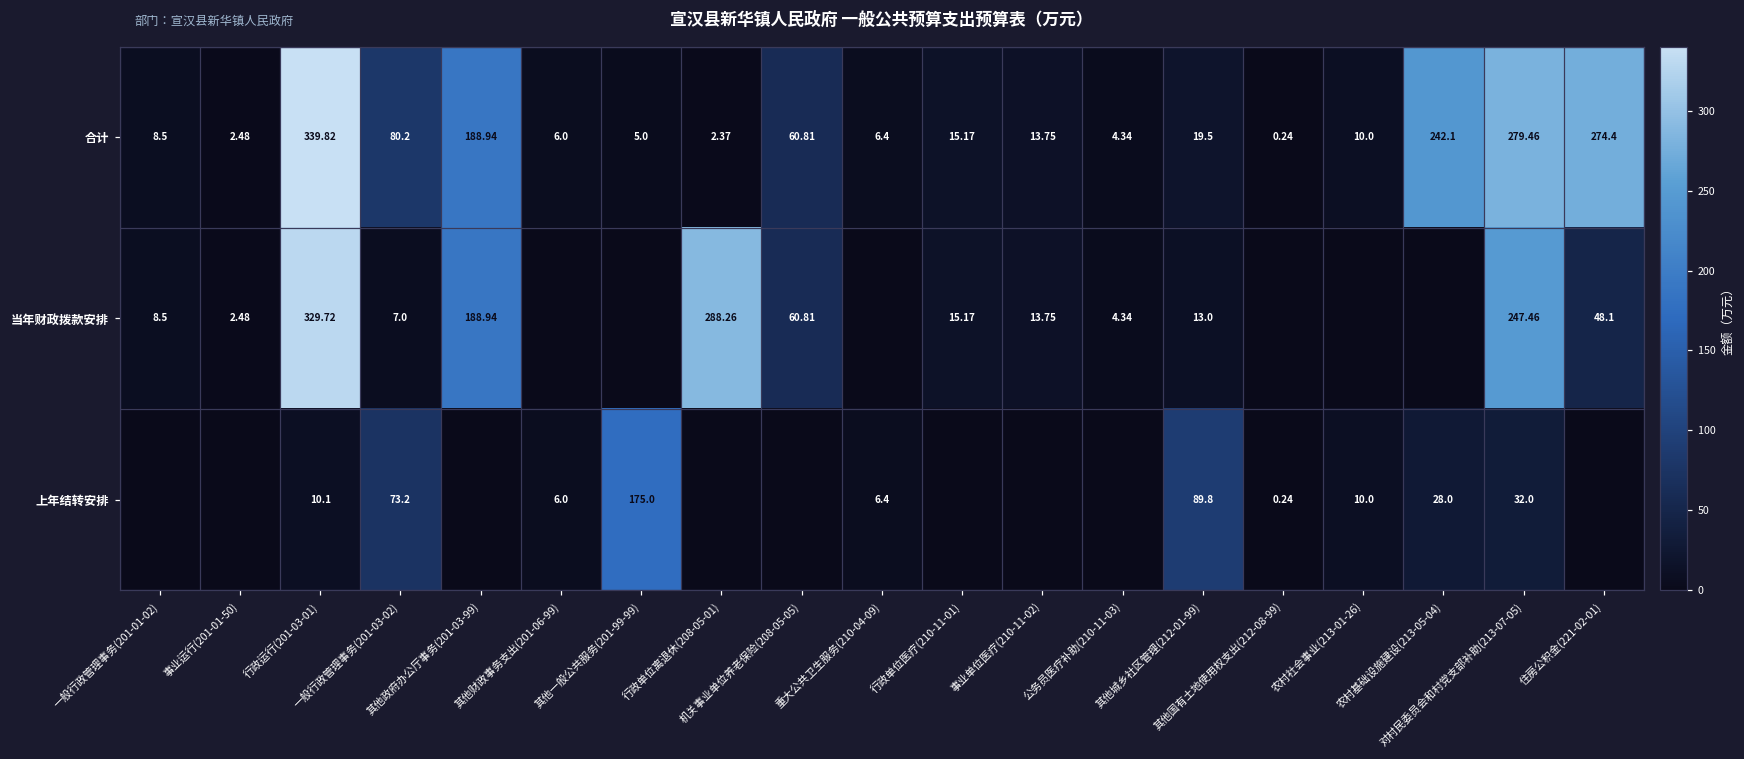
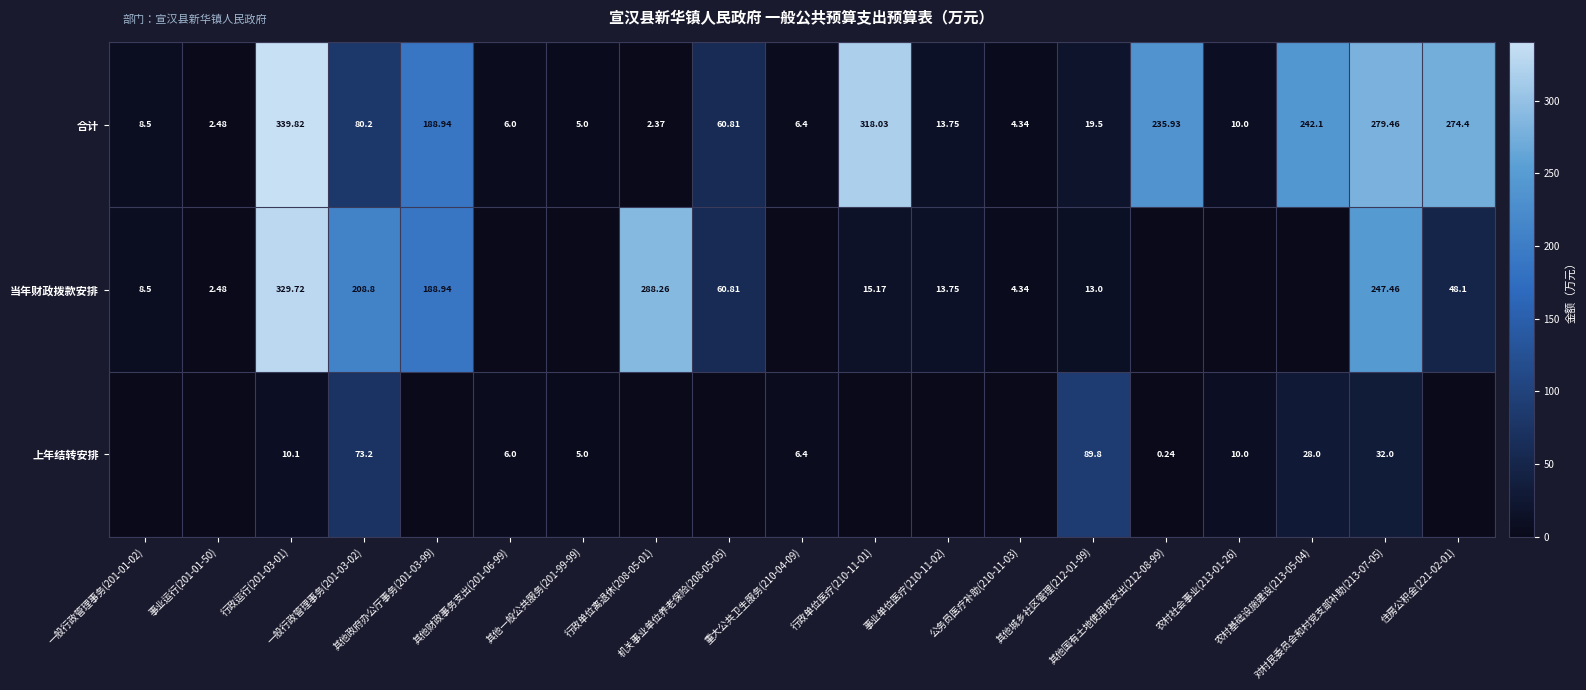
  {
    "合计": {
      "一般行政管理事务(201-01-02)": 8.5,
      "事业运行(201-01-50)": 2.48,
      "行政运行(201-03-01)": 339.82,
      "一般行政管理事务(201-03-02)": 80.2,
      "其他政府办公厅事务(201-03-99)": 188.94,
      "其他财政事务支出(201-06-99)": 6.0,
      "其他一般公共服务(201-99-99)": 5.0,
      "行政单位离退休(208-05-01)": 2.37,
      "机关事业单位养老保险(208-05-05)": 60.81,
      "重大公共卫生服务(210-04-09)": 6.4,
-     "行政单位医疗(210-11-01)": 15.17,
+     "行政单位医疗(210-11-01)": 318.03,
      "事业单位医疗(210-11-02)": 13.75,
      "公务员医疗补助(210-11-03)": 4.34,
      "其他城乡社区管理(212-01-99)": 19.5,
-     "其他国有土地使用权支出(212-08-99)": 0.24,
+     "其他国有土地使用权支出(212-08-99)": 235.93,
      "农村社会事业(213-01-26)": 10.0,
      "农村基础设施建设(213-05-04)": 242.1,
      "对村民委员会和村党支部补助(213-07-05)": 279.46,
      "住房公积金(221-02-01)": 274.4
    },
    "当年财政拨款安排": {
      "一般行政管理事务(201-01-02)": 8.5,
      "事业运行(201-01-50)": 2.48,
      "行政运行(201-03-01)": 329.72,
-     "一般行政管理事务(201-03-02)": 7.0,
+     "一般行政管理事务(201-03-02)": 208.8,
      "其他政府办公厅事务(201-03-99)": 188.94,
      "行政单位离退休(208-05-01)": 288.26,
      "机关事业单位养老保险(208-05-05)": 60.81,
      "行政单位医疗(210-11-01)": 15.17,
      "事业单位医疗(210-11-02)": 13.75,
      "公务员医疗补助(210-11-03)": 4.34,
      "其他城乡社区管理(212-01-99)": 13.0,
      "对村民委员会和村党支部补助(213-07-05)": 247.46,
      "住房公积金(221-02-01)": 48.1
    },
    "上年结转安排": {
      "行政运行(201-03-01)": 10.1,
      "一般行政管理事务(201-03-02)": 73.2,
      "其他财政事务支出(201-06-99)": 6.0,
-     "其他一般公共服务(201-99-99)": 175.0,
+     "其他一般公共服务(201-99-99)": 5.0,
      "重大公共卫生服务(210-04-09)": 6.4,
      "其他城乡社区管理(212-01-99)": 89.8,
      "其他国有土地使用权支出(212-08-99)": 0.24,
      "农村社会事业(213-01-26)": 10.0,
      "农村基础设施建设(213-05-04)": 28.0,
      "对村民委员会和村党支部补助(213-07-05)": 32.0
    }
  }
